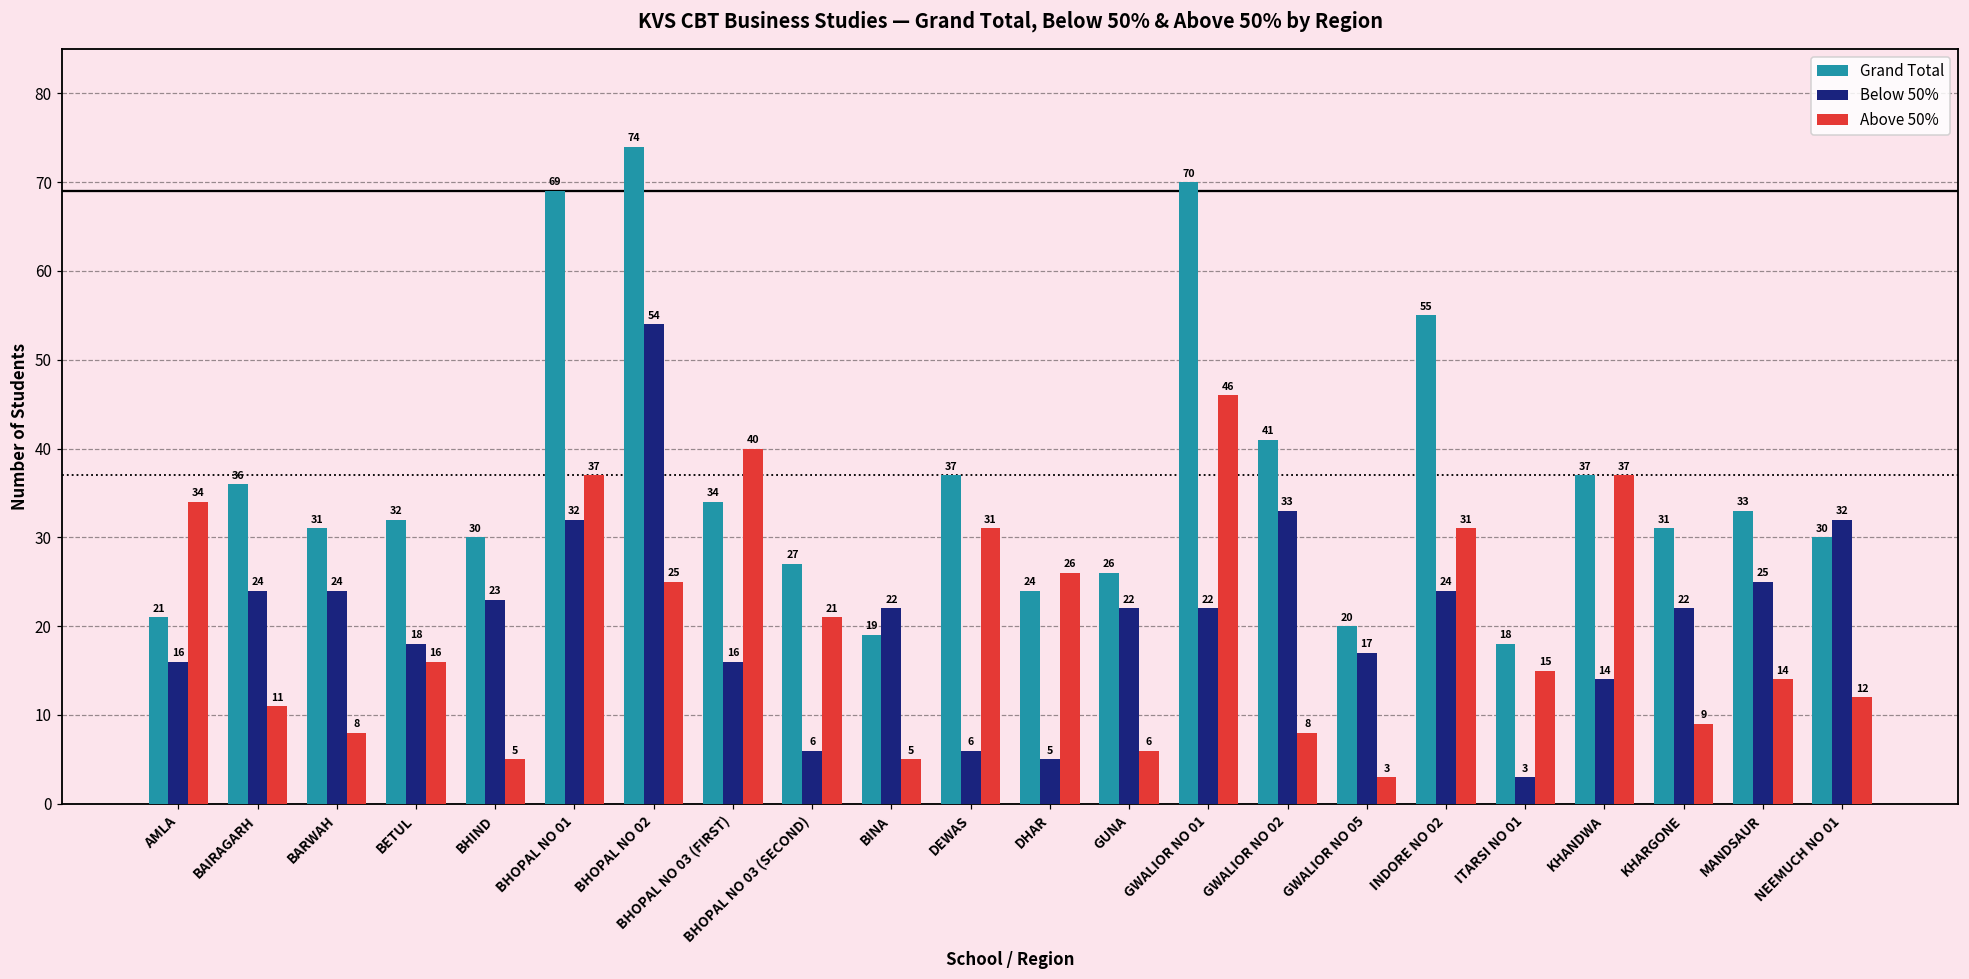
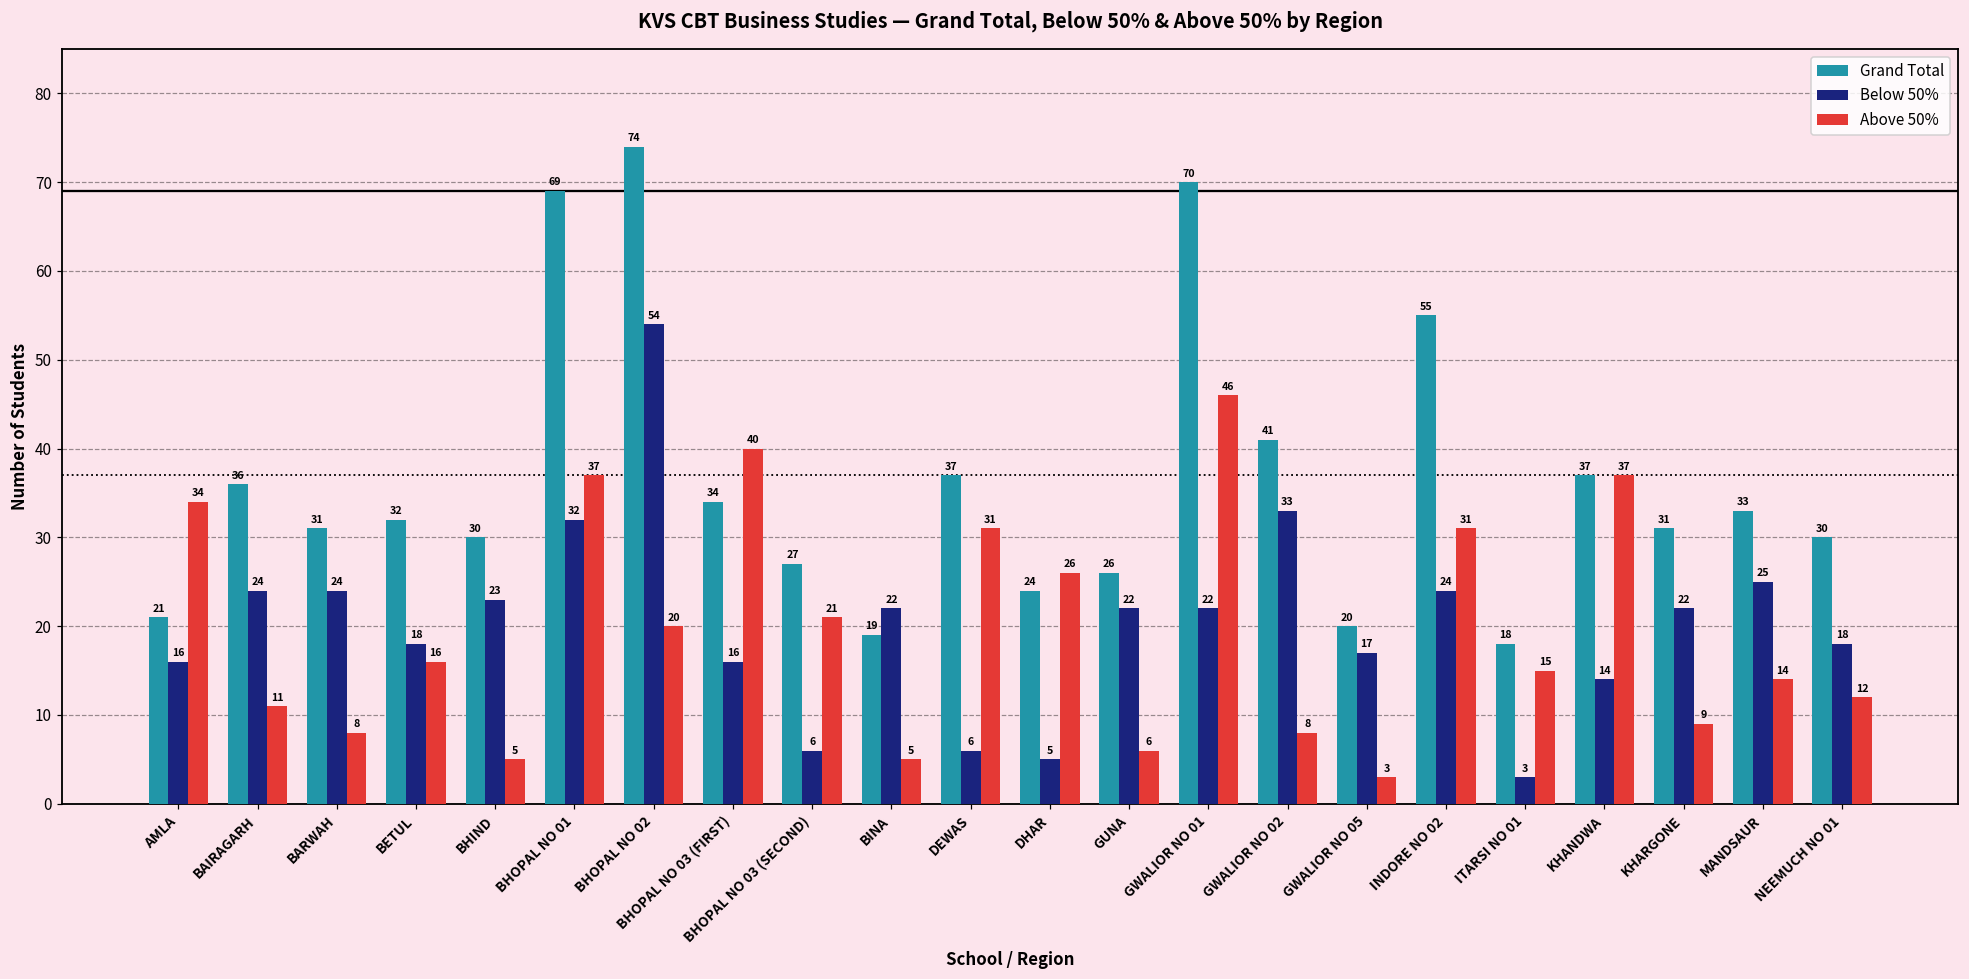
  {
    "Grand Total": {
      "AMLA": 21,
      "BAIRAGARH": 36,
      "BARWAH": 31,
      "BETUL": 32,
      "BHIND": 30,
      "BHOPAL NO 01": 69,
      "BHOPAL NO 02": 74,
      "BHOPAL NO 03 (FIRST)": 34,
      "BHOPAL NO 03 (SECOND)": 27,
      "BINA": 19,
      "DEWAS": 37,
      "DHAR": 24,
      "GUNA": 26,
      "GWALIOR NO 01": 70,
      "GWALIOR NO 02": 41,
      "GWALIOR NO 05": 20,
      "INDORE NO 02": 55,
      "ITARSI NO 01": 18,
      "KHANDWA": 37,
      "KHARGONE": 31,
      "MANDSAUR": 33,
      "NEEMUCH NO 01": 30
    },
    "Below 50%": {
      "AMLA": 16,
      "BAIRAGARH": 24,
      "BARWAH": 24,
      "BETUL": 18,
      "BHIND": 23,
      "BHOPAL NO 01": 32,
      "BHOPAL NO 02": 54,
      "BHOPAL NO 03 (FIRST)": 16,
      "BHOPAL NO 03 (SECOND)": 6,
      "BINA": 22,
      "DEWAS": 6,
      "DHAR": 5,
      "GUNA": 22,
      "GWALIOR NO 01": 22,
      "GWALIOR NO 02": 33,
      "GWALIOR NO 05": 17,
      "INDORE NO 02": 24,
      "ITARSI NO 01": 3,
      "KHANDWA": 14,
      "KHARGONE": 22,
      "MANDSAUR": 25,
-     "NEEMUCH NO 01": 32
+     "NEEMUCH NO 01": 18
    },
    "Above 50%": {
      "AMLA": 34,
      "BAIRAGARH": 11,
      "BARWAH": 8,
      "BETUL": 16,
      "BHIND": 5,
      "BHOPAL NO 01": 37,
-     "BHOPAL NO 02": 25,
+     "BHOPAL NO 02": 20,
      "BHOPAL NO 03 (FIRST)": 40,
      "BHOPAL NO 03 (SECOND)": 21,
      "BINA": 5,
      "DEWAS": 31,
      "DHAR": 26,
      "GUNA": 6,
      "GWALIOR NO 01": 46,
      "GWALIOR NO 02": 8,
      "GWALIOR NO 05": 3,
      "INDORE NO 02": 31,
      "ITARSI NO 01": 15,
      "KHANDWA": 37,
      "KHARGONE": 9,
      "MANDSAUR": 14,
      "NEEMUCH NO 01": 12
    }
  }
